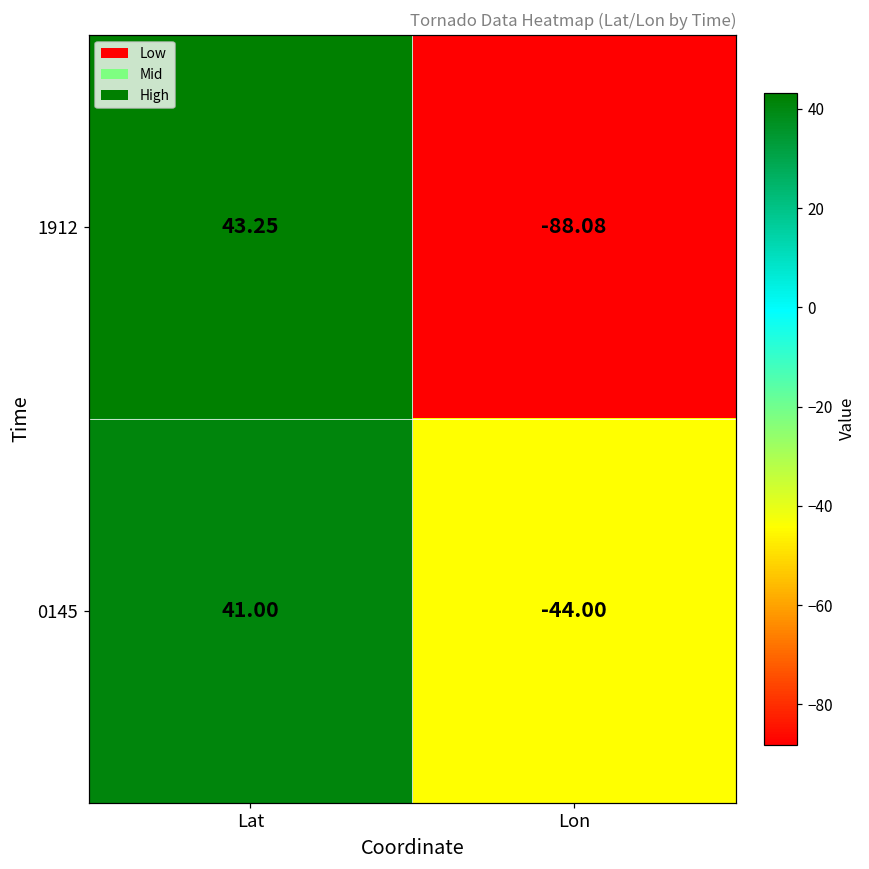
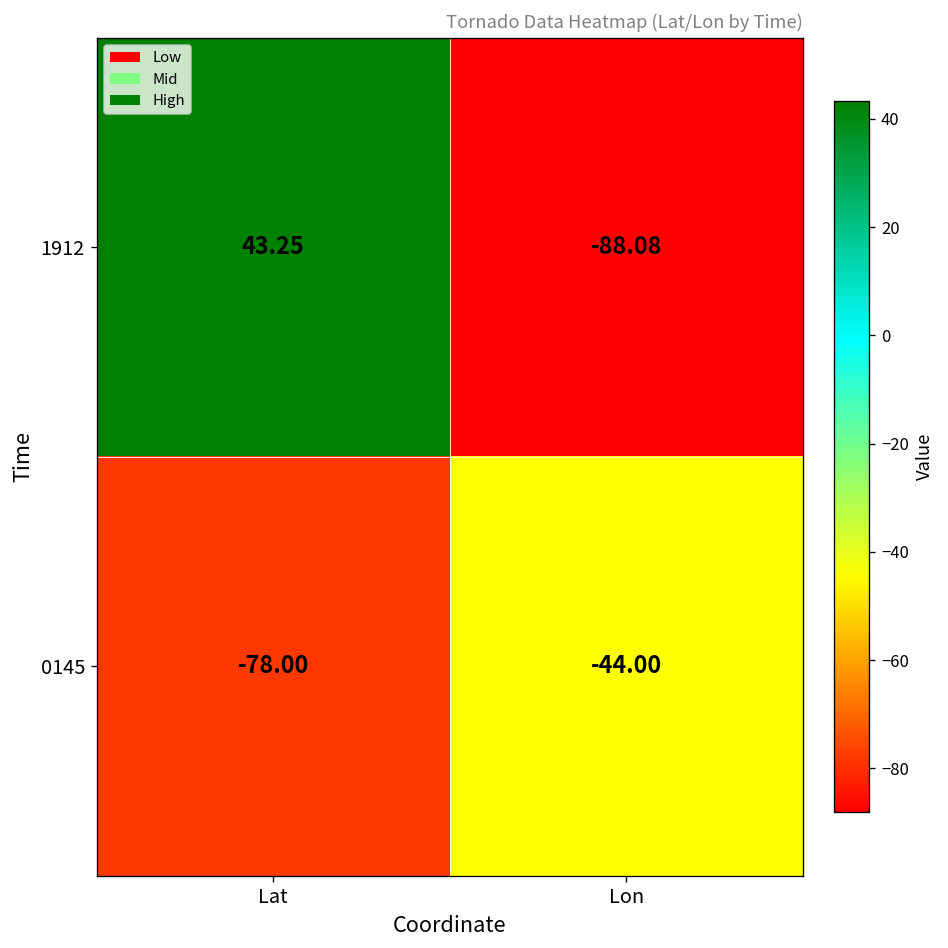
  {
    "1912": {
      "Lat": 43.25,
      "Lon": -88.08
    },
    "0145": {
-     "Lat": 41.00,
+     "Lat": -78.00,
      "Lon": -44.00
    }
  }
